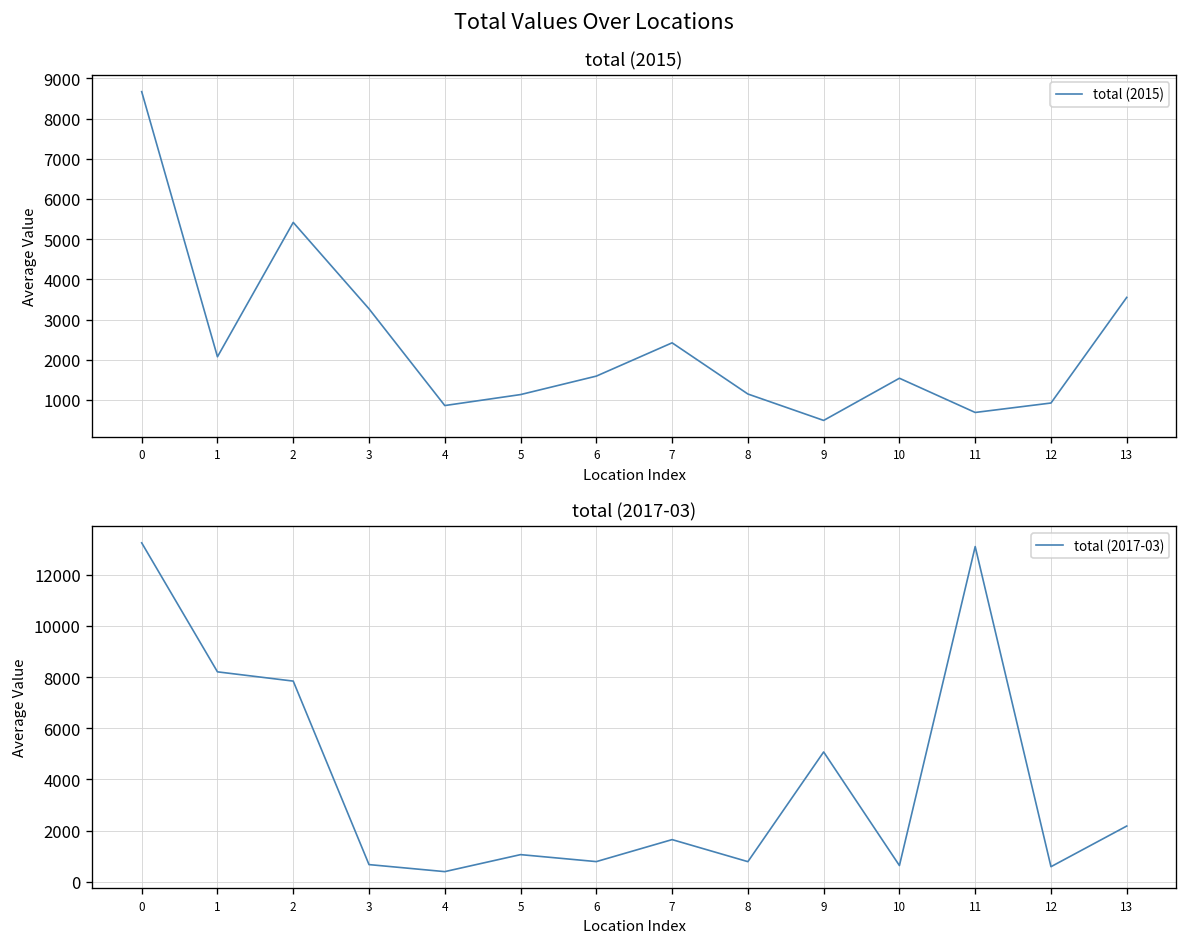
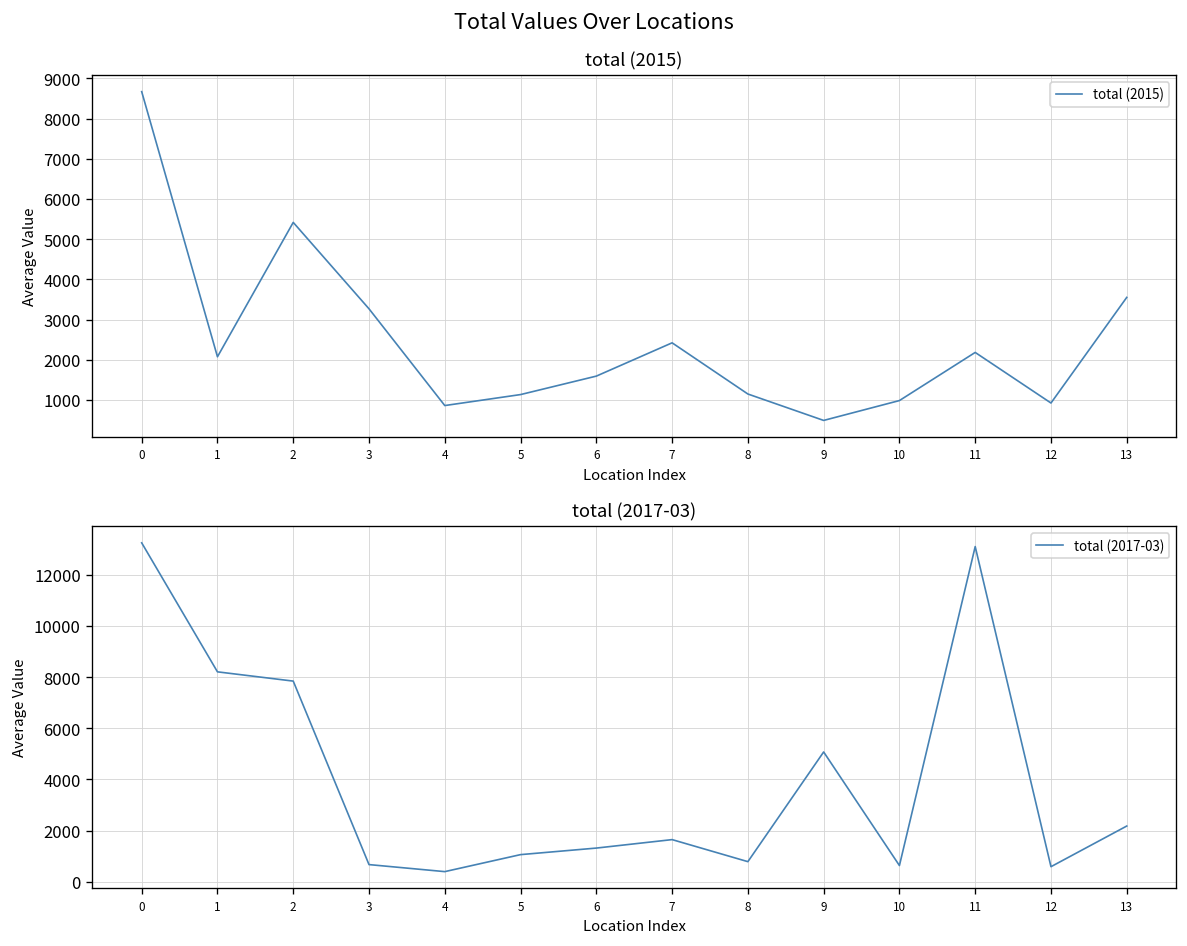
  {
    "total (2015)": {
      "0": 8700,
      "1": 2100,
      "2": 5400,
      "3": 3300,
      "4": 900,
      "5": 1100,
      "6": 1600,
      "7": 2400,
      "8": 1200,
      "9": 500,
-     "10": 1500,
-     "11": 700,
+     "10": 1000,
+     "11": 2200,
      "12": 900,
      "13": 3600
    },
    "total (2017-03)": {
      "0": 13300,
      "1": 8200,
      "2": 7800,
      "3": 700,
      "4": 400,
      "5": 1100,
-     "6": 800,
+     "6": 1300,
      "7": 1600,
      "8": 800,
      "9": 5100,
      "10": 600,
      "11": 13100,
      "12": 600,
      "13": 2200
    }
  }
